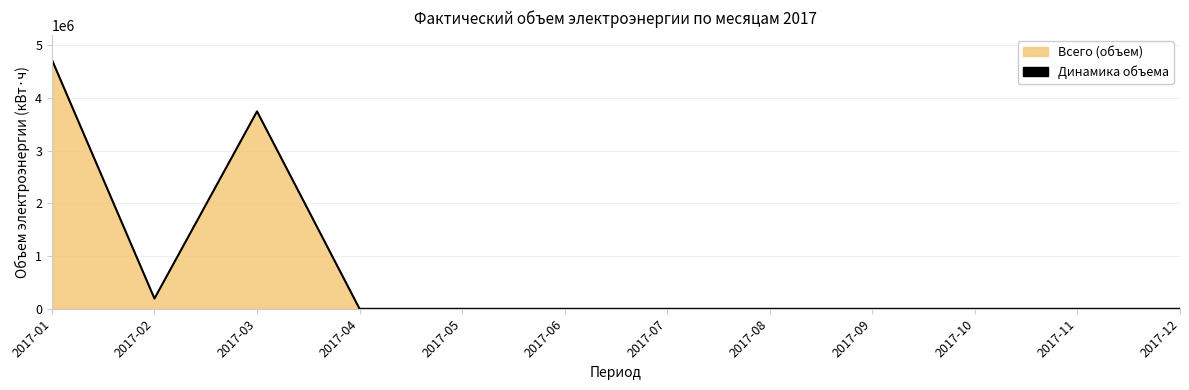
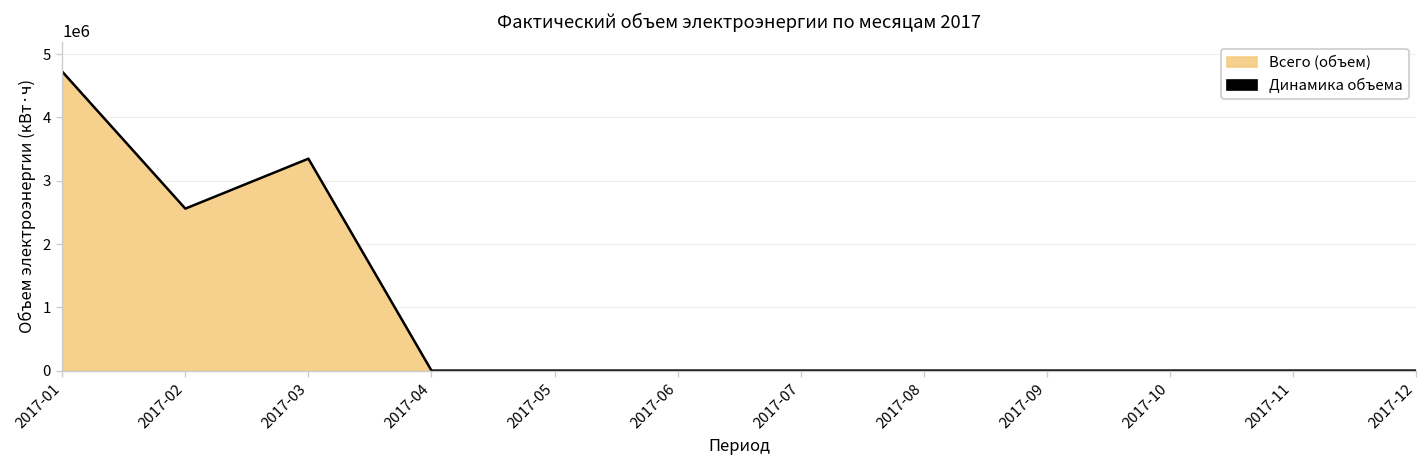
  {
    "2017-01": 4700000,
-   "2017-02": 200000,
-   "2017-03": 3700000,
+   "2017-02": 2600000,
+   "2017-03": 3300000,
    "2017-04": 0,
    "2017-05": 0,
    "2017-06": 0,
    "2017-07": 0,
    "2017-08": 0,
    "2017-09": 0,
    "2017-10": 0,
    "2017-11": 0,
    "2017-12": 0
  }
